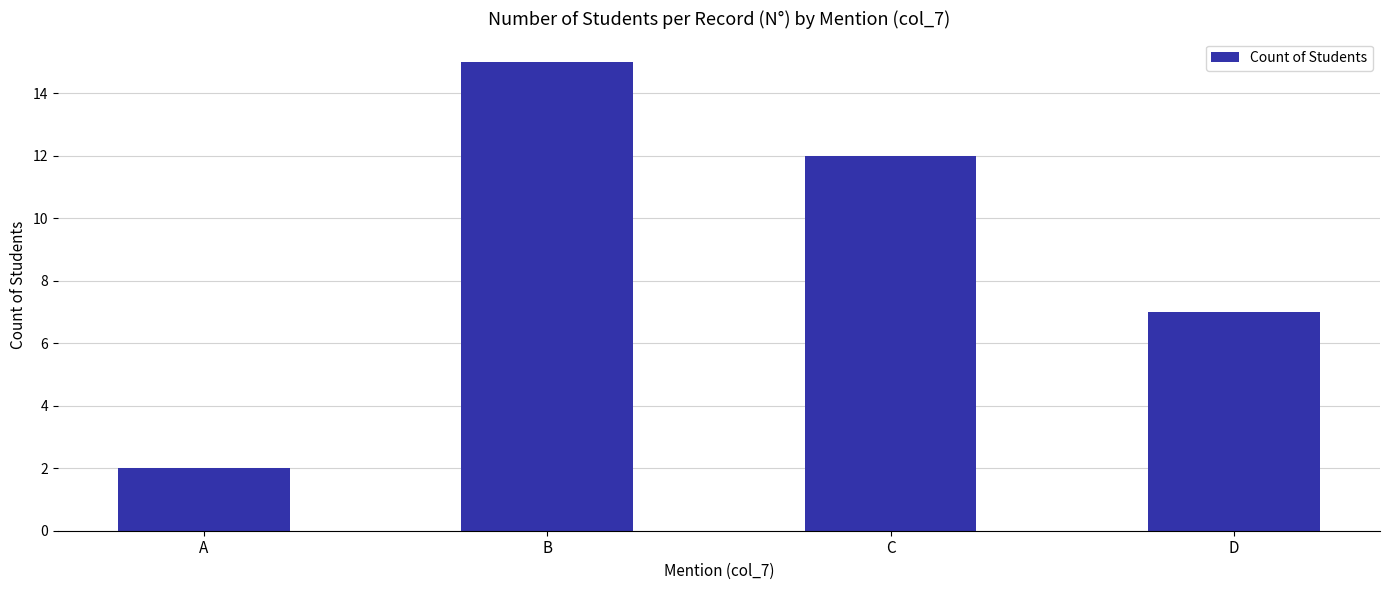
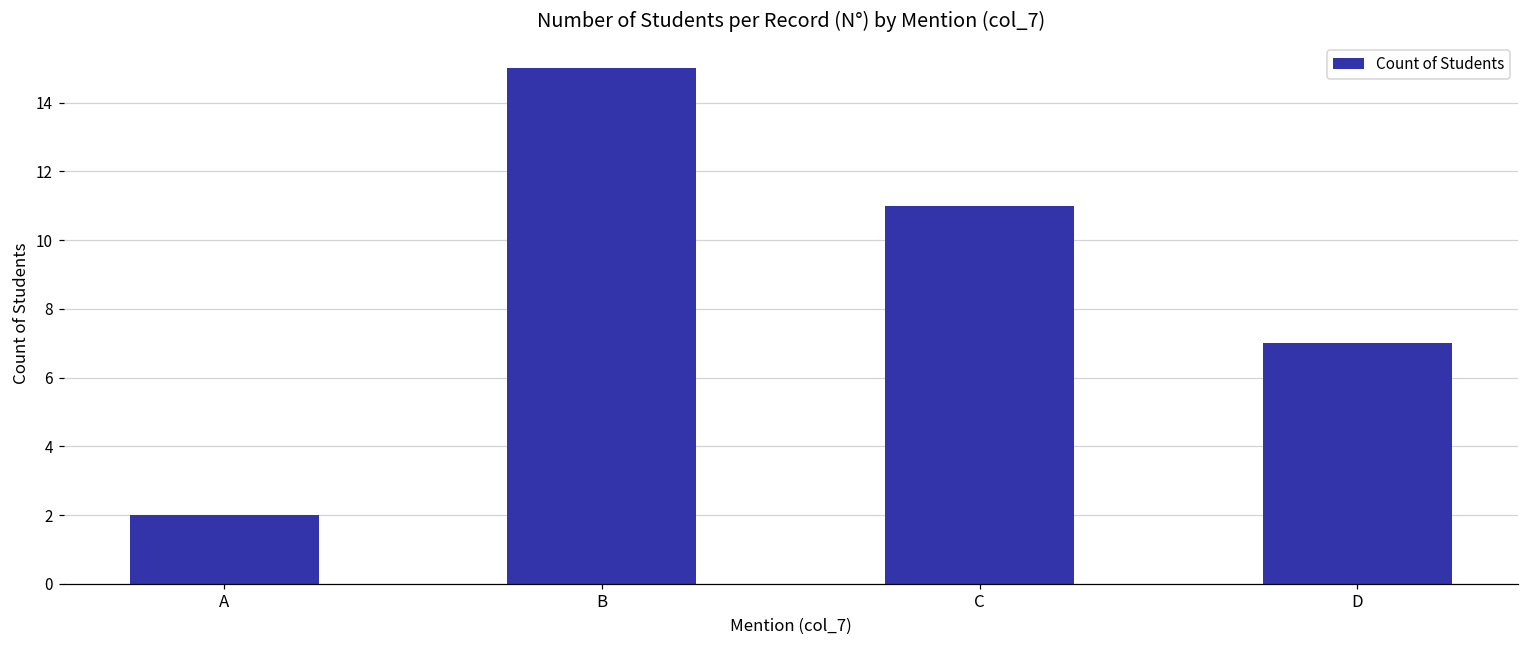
  {
    "A": 2,
    "B": 15,
-   "C": 12,
+   "C": 11,
    "D": 7
  }
